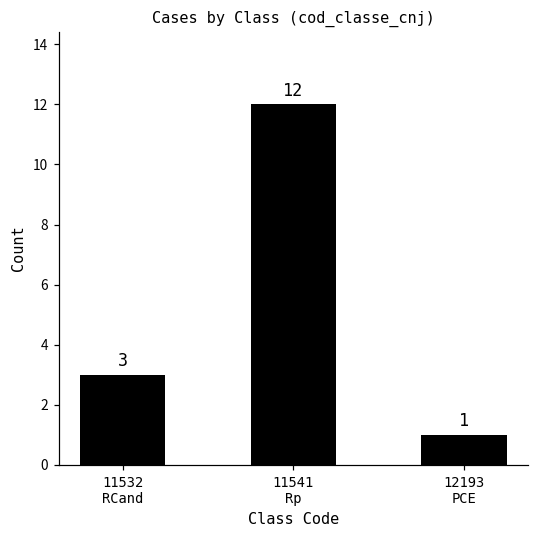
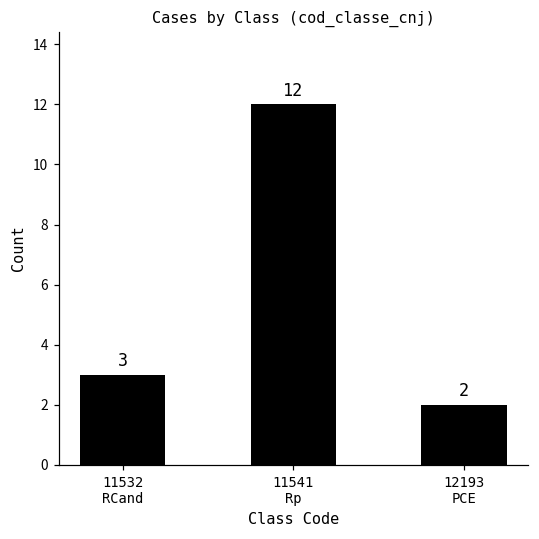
  {
    "11532 RCand": 3,
    "11541 Rp": 12,
-   "12193 PCE": 1
+   "12193 PCE": 2
  }
